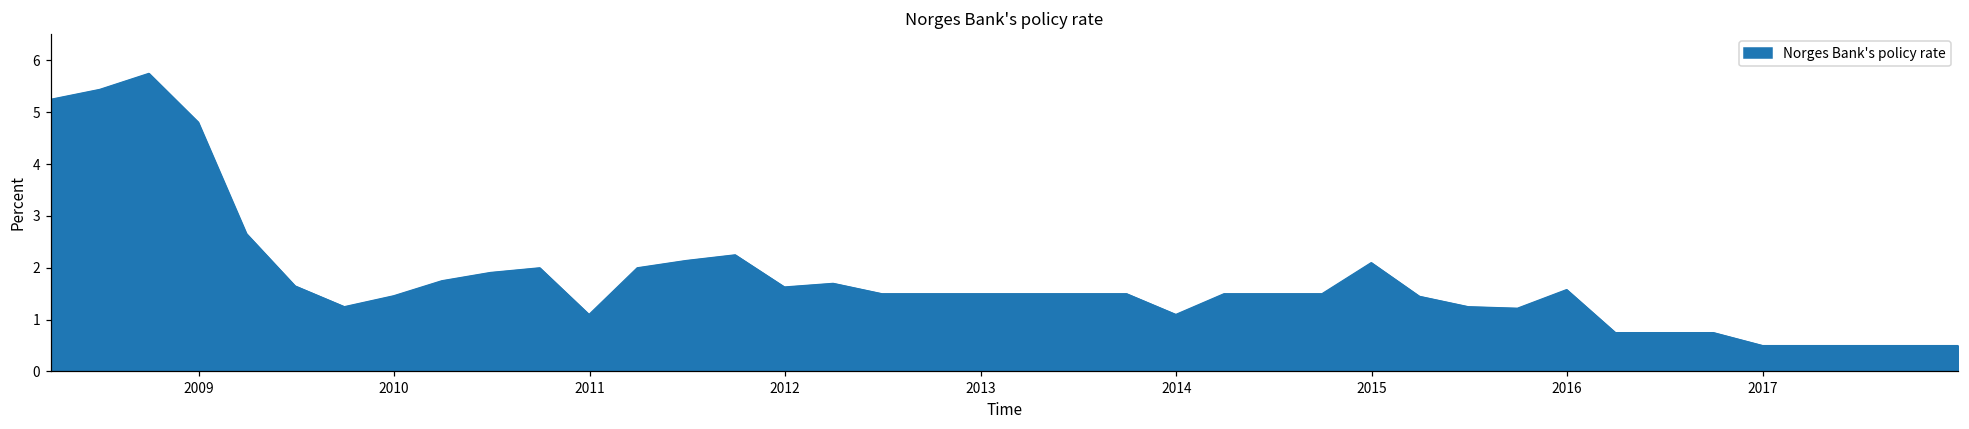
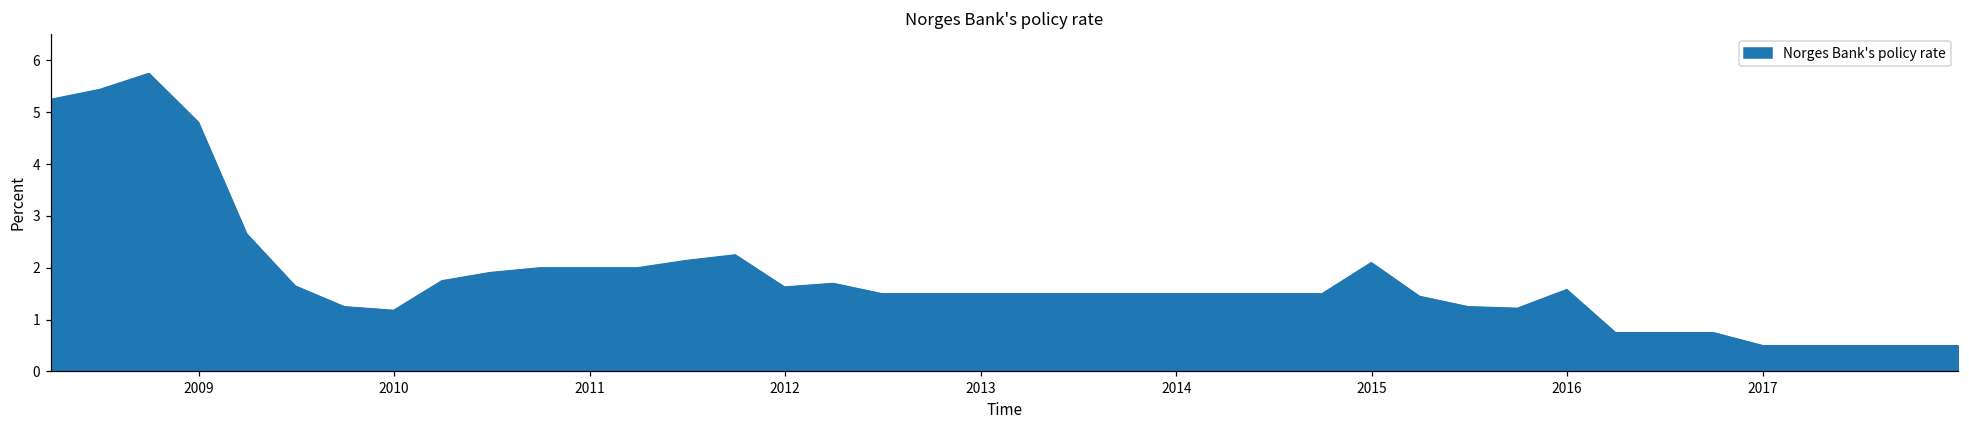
  {
    "2009": 4.8,
-   "2010": 1.5,
-   "2011": 1.1,
+   "2010": 1.2,
+   "2011": 2.0,
    "2012": 1.6,
    "2013": 1.5,
-   "2014": 1.1,
+   "2014": 1.5,
    "2015": 2.1,
    "2016": 1.6,
    "2017": 0.5
  }
